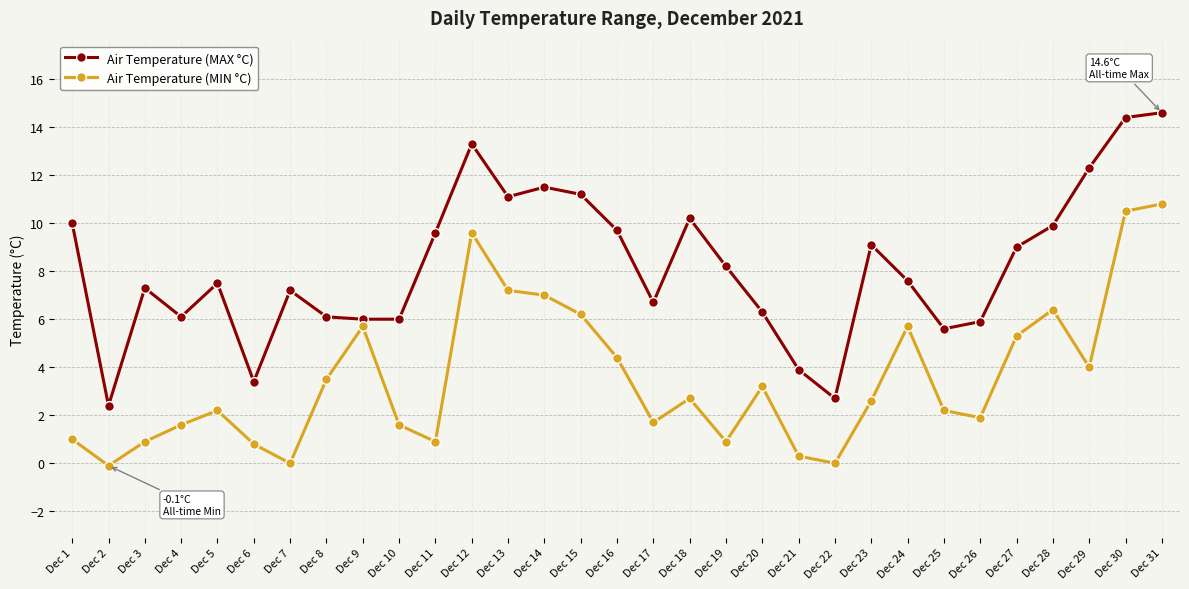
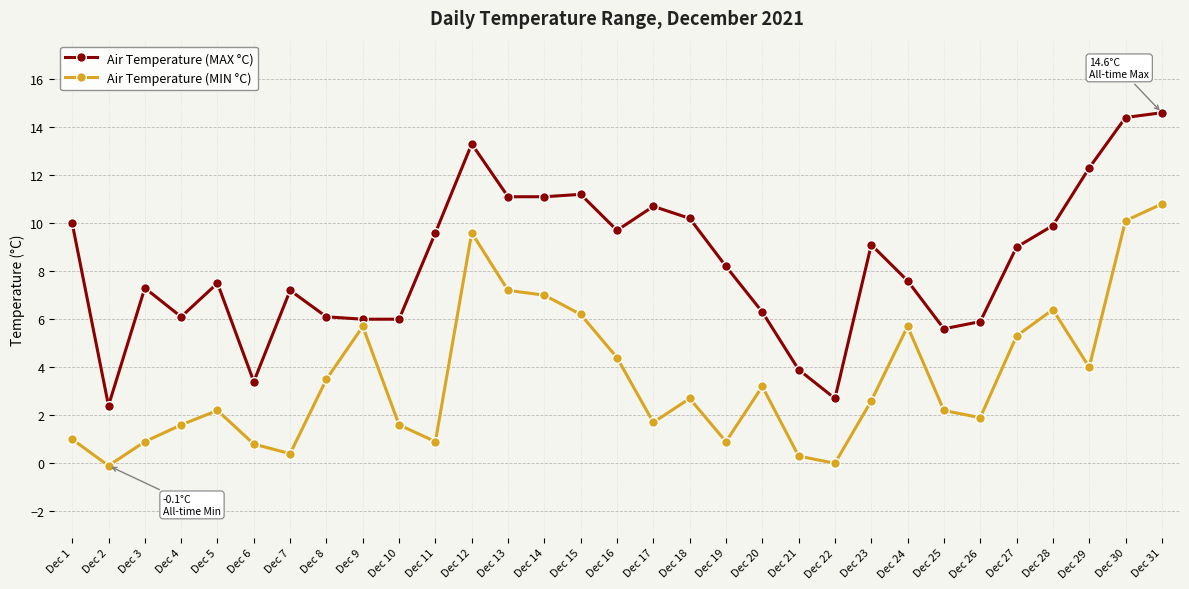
  {
    "Air Temperature (MAX °C)": {
      "Dec 1": 10.0,
      "Dec 2": 2.4,
      "Dec 3": 7.3,
      "Dec 4": 6.1,
      "Dec 5": 7.5,
      "Dec 6": 3.4,
      "Dec 7": 7.2,
      "Dec 8": 6.1,
      "Dec 9": 6.0,
      "Dec 10": 6.0,
      "Dec 11": 9.6,
      "Dec 12": 13.3,
      "Dec 13": 11.1,
-     "Dec 14": 11.5,
+     "Dec 14": 11.1,
      "Dec 15": 11.2,
      "Dec 16": 9.7,
-     "Dec 17": 6.7,
+     "Dec 17": 10.7,
      "Dec 18": 10.2,
      "Dec 19": 8.2,
      "Dec 20": 6.3,
      "Dec 21": 3.9,
      "Dec 22": 2.7,
      "Dec 23": 9.1,
      "Dec 24": 7.6,
      "Dec 25": 5.6,
      "Dec 26": 5.9,
      "Dec 27": 9.0,
      "Dec 28": 9.9,
      "Dec 29": 12.3,
      "Dec 30": 14.4
    },
    "Air Temperature (MIN °C)": {
      "Dec 1": 1.0,
      "Dec 3": 0.9,
      "Dec 4": 1.6,
      "Dec 5": 2.2,
      "Dec 6": 0.8,
-     "Dec 7": 0.0,
+     "Dec 7": 0.4,
      "Dec 8": 3.5,
      "Dec 9": 5.7,
      "Dec 10": 1.6,
      "Dec 11": 0.9,
      "Dec 12": 9.6,
      "Dec 13": 7.2,
      "Dec 14": 7.0,
      "Dec 15": 6.2,
      "Dec 16": 4.4,
      "Dec 17": 1.7,
      "Dec 18": 2.7,
      "Dec 19": 0.9,
      "Dec 20": 3.2,
      "Dec 21": 0.3,
      "Dec 22": 0.0,
      "Dec 23": 2.6,
      "Dec 24": 5.7,
      "Dec 25": 2.2,
      "Dec 26": 1.9,
      "Dec 27": 5.3,
      "Dec 28": 6.4,
      "Dec 29": 4.0,
-     "Dec 30": 10.5,
+     "Dec 30": 10.1,
      "Dec 31": 10.8
    }
  }
